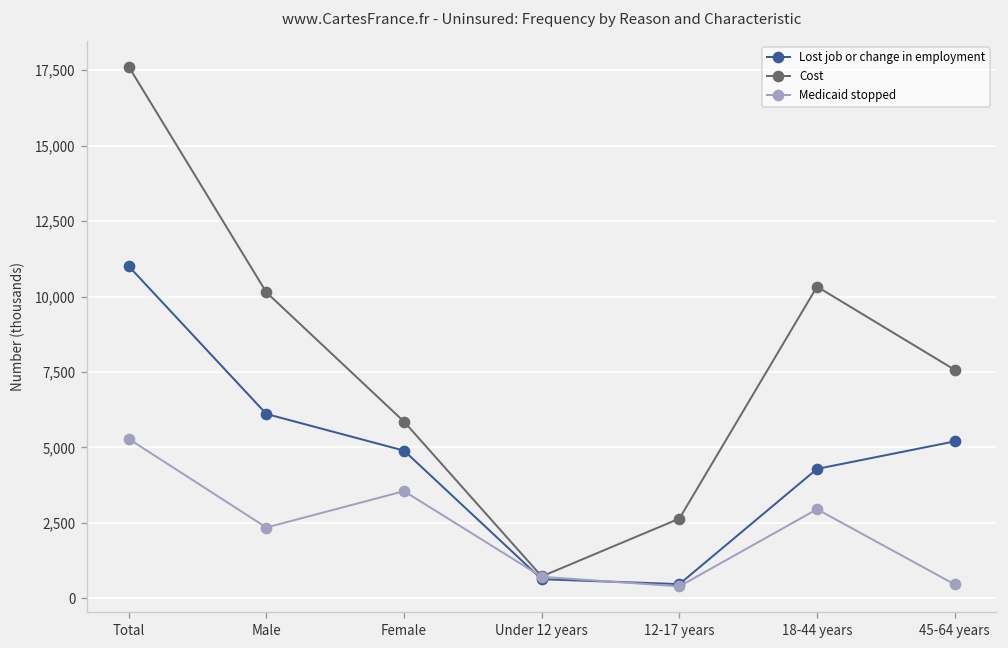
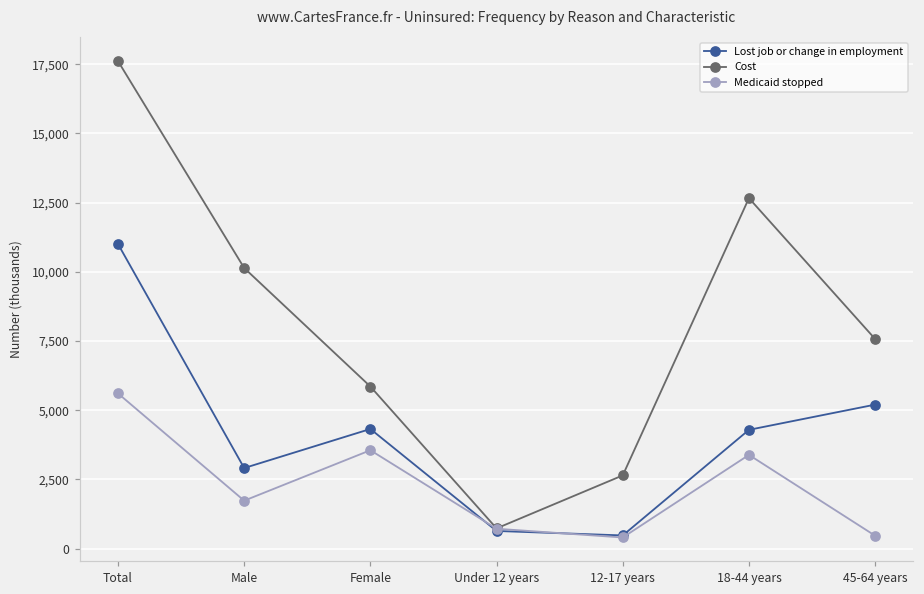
  {
    "Lost job or change in employment": {
      "Total": "11,000",
-     "Male": "6,100",
-     "Female": "4,900",
+     "Male": "2,900",
+     "Female": "4,300",
      "18-44 years": "4,300",
      "45-64 years": "5,200"
    },
    "Cost": {
      "Total": "17,600",
      "Male": "10,100",
      "Female": "5,900",
      "12-17 years": "2,600",
-     "18-44 years": "10,300",
+     "18-44 years": "12,700",
      "45-64 years": "7,600"
    },
    "Medicaid stopped": {
-     "Total": "5,300",
-     "Male": "2,300",
+     "Total": "5,600",
+     "Male": "1,700",
      "Female": "3,600",
-     "18-44 years": "3,000",
+     "18-44 years": "3,400",
      "45-64 years": "500"
    }
  }
